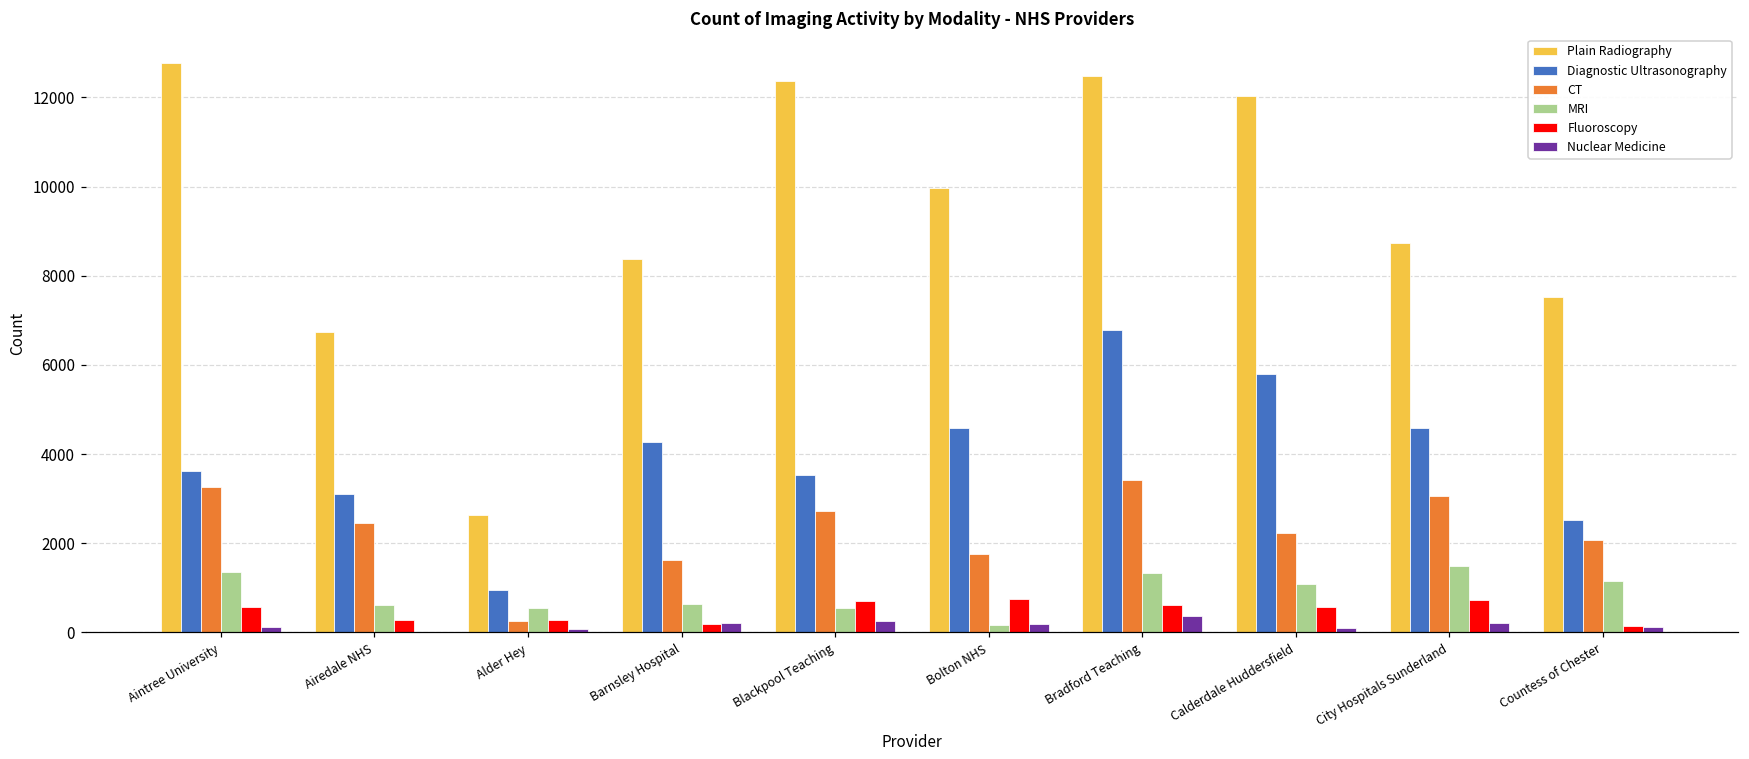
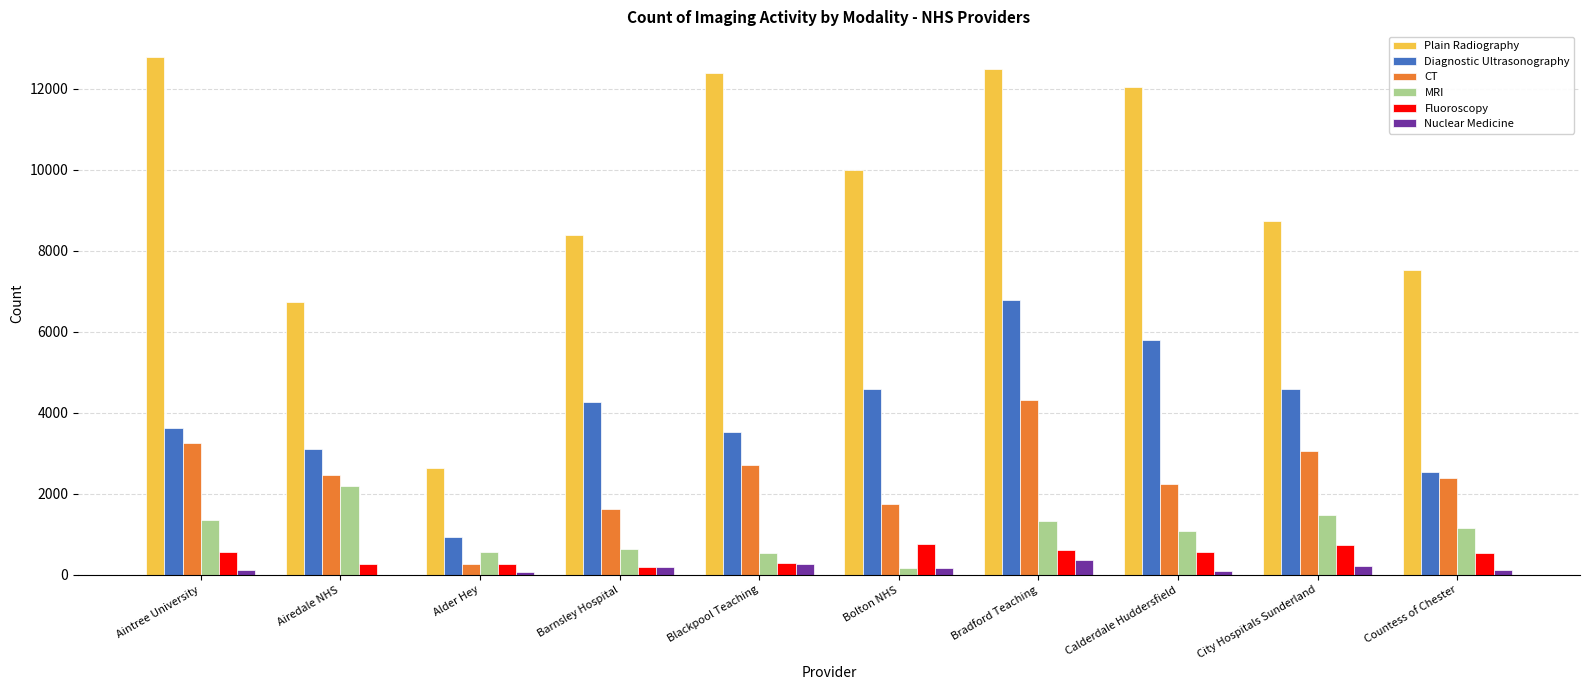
  {
    "Plain Radiography": {
      "Aintree University": 12800,
      "Airedale NHS": 6700,
      "Alder Hey": 2600,
      "Barnsley Hospital": 8400,
      "Blackpool Teaching": 12400,
      "Bolton NHS": 10000,
      "Bradford Teaching": 12500,
      "Calderdale Huddersfield": 12000,
      "City Hospitals Sunderland": 8700,
      "Countess of Chester": 7500
    },
    "Diagnostic Ultrasonography": {
      "Aintree University": 3600,
      "Airedale NHS": 3100,
      "Alder Hey": 900,
      "Barnsley Hospital": 4300,
      "Blackpool Teaching": 3500,
      "Bolton NHS": 4600,
      "Bradford Teaching": 6800,
      "Calderdale Huddersfield": 5800,
      "City Hospitals Sunderland": 4600,
      "Countess of Chester": 2500
    },
    "CT": {
      "Aintree University": 3300,
      "Airedale NHS": 2500,
      "Alder Hey": 300,
      "Barnsley Hospital": 1600,
      "Blackpool Teaching": 2700,
      "Bolton NHS": 1800,
-     "Bradford Teaching": 3400,
+     "Bradford Teaching": 4300,
      "Calderdale Huddersfield": 2200,
      "City Hospitals Sunderland": 3100,
-     "Countess of Chester": 2100
+     "Countess of Chester": 2400
    },
    "MRI": {
      "Aintree University": 1400,
-     "Airedale NHS": 600,
+     "Airedale NHS": 2200,
      "Alder Hey": 600,
      "Barnsley Hospital": 600,
      "Blackpool Teaching": 600,
      "Bolton NHS": 200,
      "Bradford Teaching": 1300,
      "Calderdale Huddersfield": 1100,
      "City Hospitals Sunderland": 1500,
      "Countess of Chester": 1200
    },
    "Fluoroscopy": {
      "Aintree University": 600,
      "Airedale NHS": 300,
      "Alder Hey": 300,
      "Barnsley Hospital": 200,
-     "Blackpool Teaching": 700,
+     "Blackpool Teaching": 300,
      "Bolton NHS": 800,
      "Bradford Teaching": 600,
      "Calderdale Huddersfield": 600,
      "City Hospitals Sunderland": 700,
-     "Countess of Chester": 100
+     "Countess of Chester": 500
    },
    "Nuclear Medicine": {
      "Aintree University": 100,
      "Airedale NHS": 0,
      "Alder Hey": 100,
      "Barnsley Hospital": 200,
      "Blackpool Teaching": 300,
      "Bolton NHS": 200,
      "Bradford Teaching": 400,
      "Calderdale Huddersfield": 100,
      "City Hospitals Sunderland": 200,
      "Countess of Chester": 100
    }
  }
